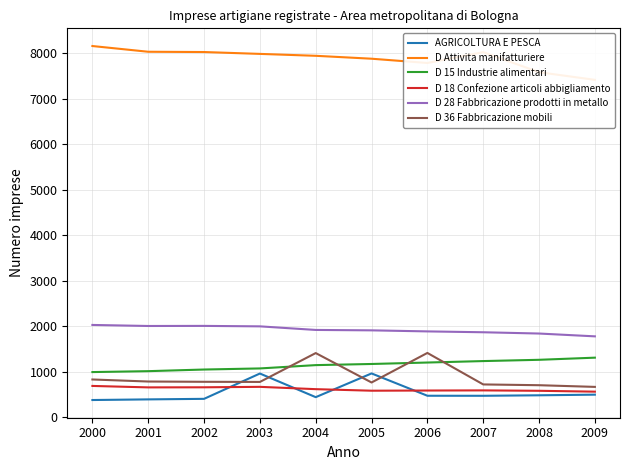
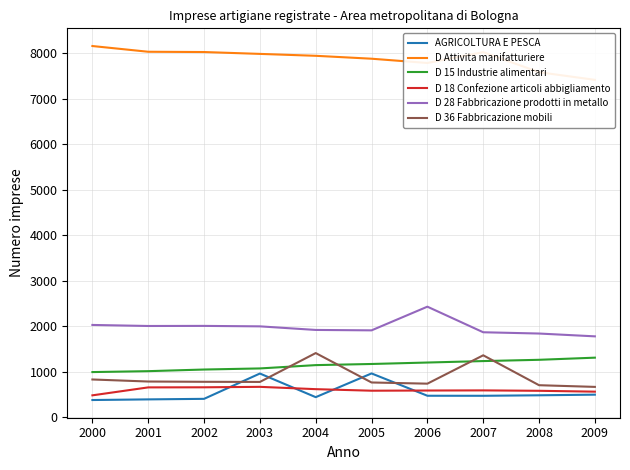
  {
    "AGRICOLTURA E PESCA": {
      "2000": 400,
      "2001": 400,
      "2002": 400,
      "2003": 1000,
      "2004": 400,
      "2005": 1000,
      "2006": 500,
      "2007": 500,
      "2008": 500,
      "2009": 500
    },
    "D Attivita manifatturiere": {
      "2000": 8200,
      "2001": 8000,
      "2002": 8000,
      "2003": 8000,
      "2004": 7900,
      "2005": 7900
    },
    "D 15 Industrie alimentari": {
      "2000": 1000,
      "2001": 1000,
      "2002": 1000,
      "2003": 1100,
      "2004": 1100,
      "2005": 1200,
      "2006": 1200,
      "2007": 1200,
      "2008": 1300,
      "2009": 1300
    },
    "D 18 Confezione articoli abbigliamento": {
-     "2000": 700,
+     "2000": 500,
      "2001": 700,
      "2002": 700,
      "2003": 700,
      "2004": 600,
      "2005": 600,
      "2006": 600,
      "2007": 600,
      "2008": 600,
      "2009": 600
    },
    "D 28 Fabbricazione prodotti in metallo": {
      "2000": 2000,
      "2001": 2000,
      "2002": 2000,
      "2003": 2000,
      "2004": 1900,
      "2005": 1900,
-     "2006": 1900,
+     "2006": 2400,
      "2007": 1900,
      "2008": 1800,
      "2009": 1800
    },
    "D 36 Fabbricazione mobili": {
      "2000": 800,
      "2001": 800,
      "2002": 800,
      "2003": 800,
      "2004": 1400,
      "2005": 800,
-     "2006": 1400,
-     "2007": 700,
+     "2006": 700,
+     "2007": 1400,
      "2008": 700,
      "2009": 700
    }
  }
